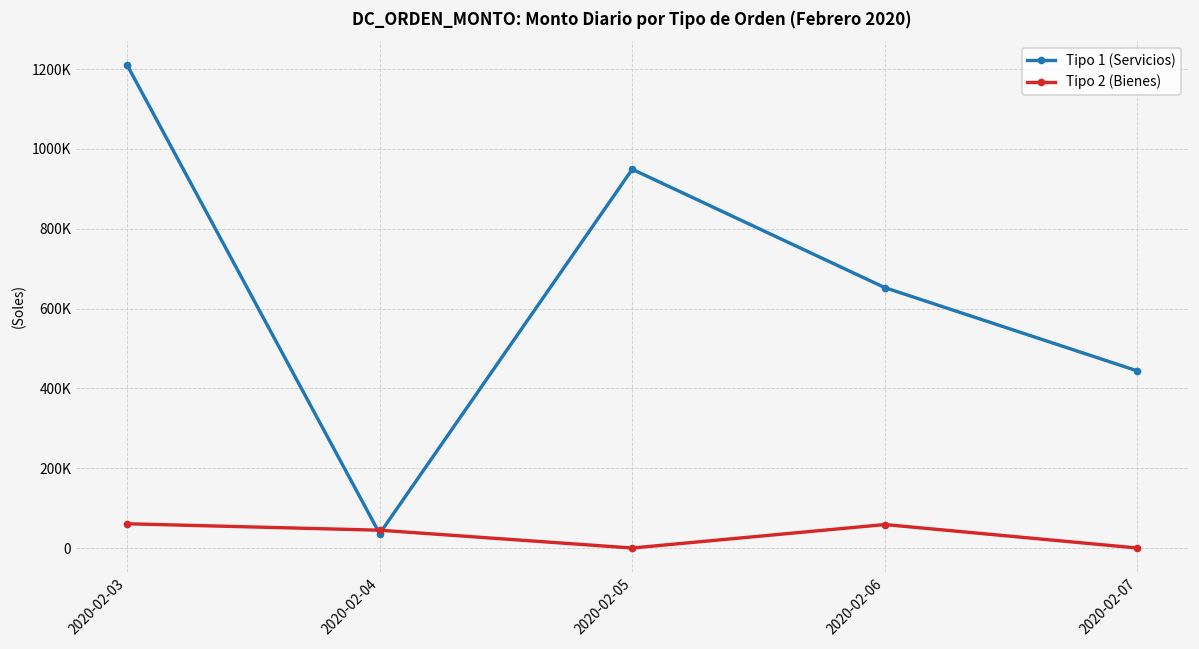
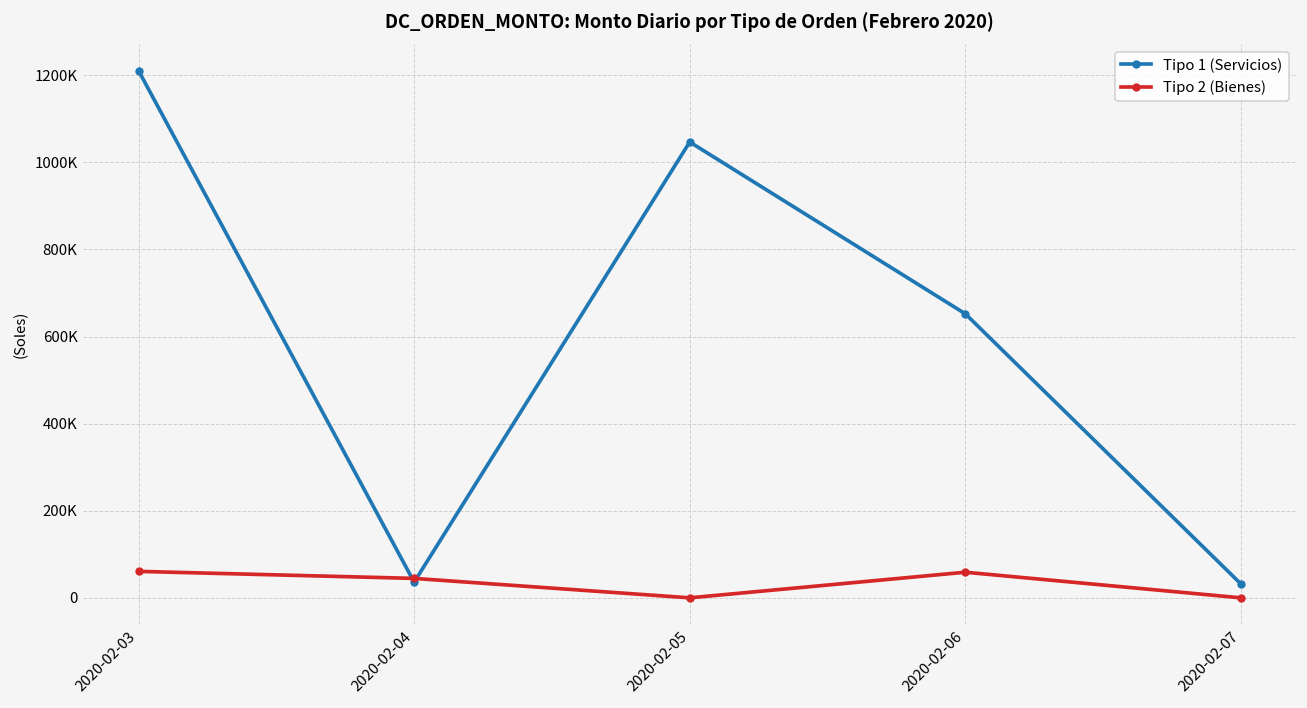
  {
    "Tipo 1 (Servicios)": {
      "2020-02-03": 1210000,
      "2020-02-04": 40000,
-     "2020-02-05": 950000,
+     "2020-02-05": 1050000,
      "2020-02-06": 650000,
-     "2020-02-07": 440000
+     "2020-02-07": 30000
    },
    "Tipo 2 (Bienes)": {
      "2020-02-03": 60000,
      "2020-02-04": 40000,
      "2020-02-05": 0,
      "2020-02-06": 60000,
      "2020-02-07": 0
    }
  }
